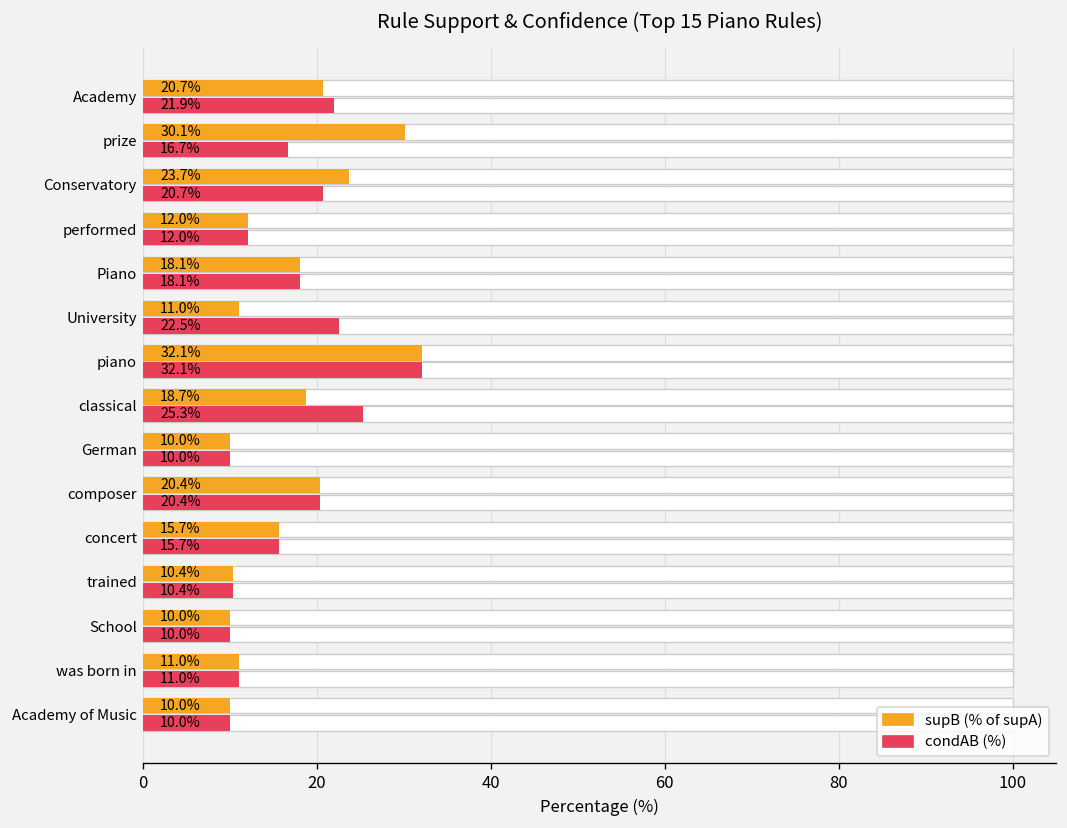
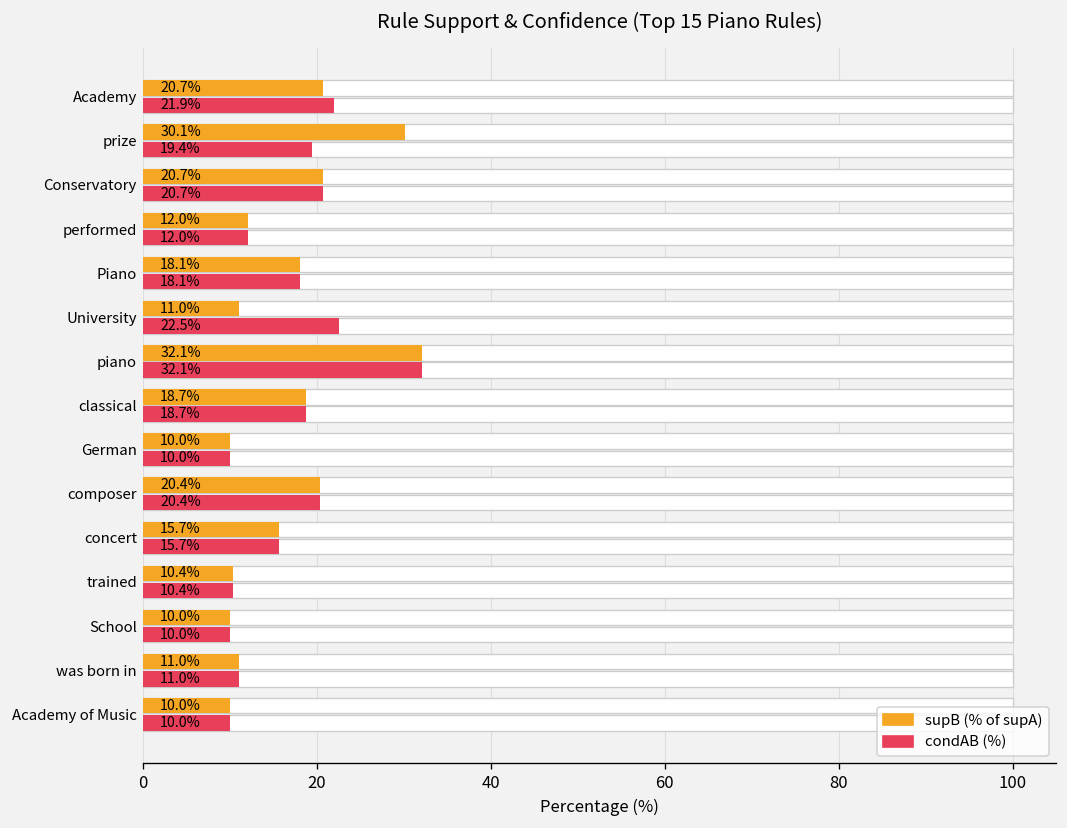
  {
    "supB (% of supA)": {
-     "Conservatory": "23.7%"
+     "Conservatory": "20.7%"
    },
    "condAB (%)": {
-     "prize": "16.7%",
-     "classical": "25.3%"
+     "prize": "19.4%",
+     "classical": "18.7%"
    }
  }
